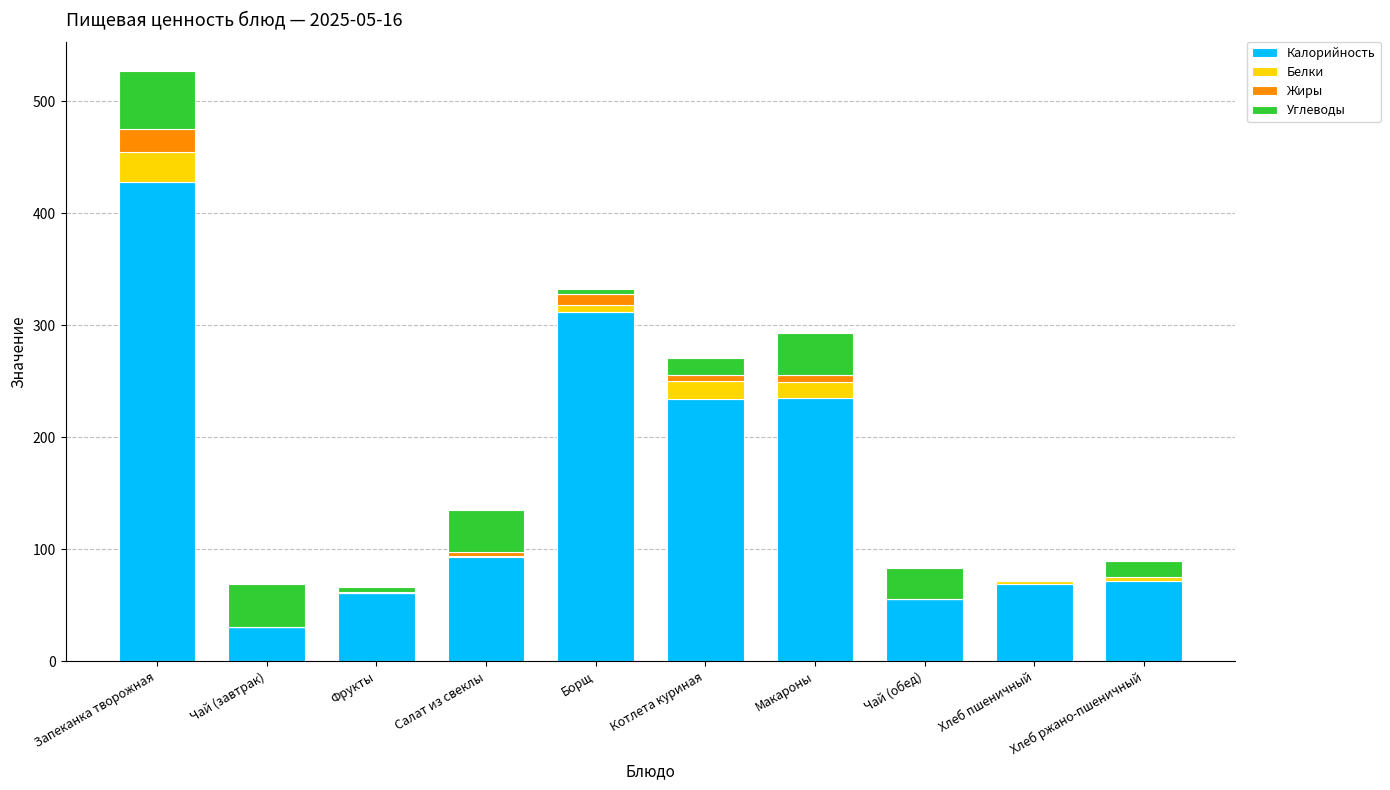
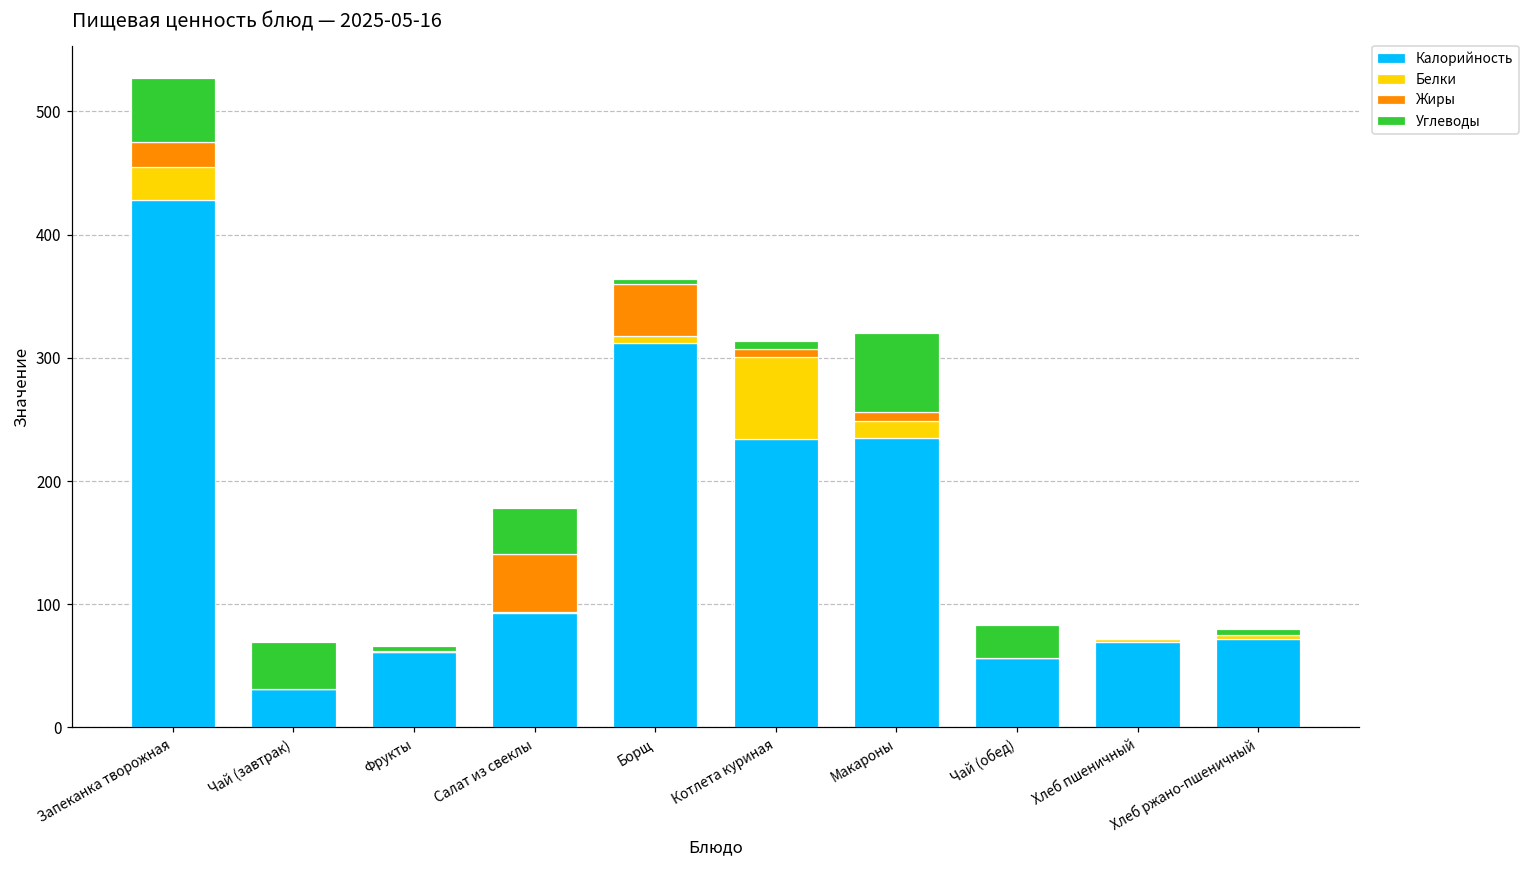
  {
    "Калорийность": {
      "Запеканка творожная": 428,
      "Чай (завтрак)": 31,
      "Фрукты": 61,
      "Салат из свеклы": 93,
      "Борщ": 312,
      "Котлета куриная": 234,
      "Макароны": 235,
      "Чай (обед)": 56,
      "Хлеб пшеничный": 69,
      "Хлеб ржано-пшеничный": 72
    },
    "Белки": {
      "Запеканка творожная": 27,
      "Чай (завтрак)": 0,
      "Фрукты": 0,
      "Борщ": 6,
-     "Котлета куриная": 16,
+     "Котлета куриная": 67,
      "Макароны": 14,
      "Чай (обед)": 0,
      "Хлеб пшеничный": 3,
      "Хлеб ржано-пшеничный": 3
    },
    "Жиры": {
      "Запеканка творожная": 20,
      "Чай (завтрак)": 0,
-     "Салат из свеклы": 4,
-     "Борщ": 10,
+     "Салат из свеклы": 47,
+     "Борщ": 42,
      "Котлета куриная": 6,
      "Макароны": 7,
      "Чай (обед)": 0,
      "Хлеб пшеничный": 0,
      "Хлеб ржано-пшеничный": 0
    },
    "Углеводы": {
      "Запеканка творожная": 52,
      "Чай (завтрак)": 38,
      "Фрукты": 4,
      "Салат из свеклы": 37,
      "Борщ": 4,
-     "Котлета куриная": 15,
-     "Макароны": 37,
+     "Котлета куриная": 7,
+     "Макароны": 64,
      "Чай (обед)": 27,
      "Хлеб пшеничный": 0,
-     "Хлеб ржано-пшеничный": 15
+     "Хлеб ржано-пшеничный": 5
    }
  }
